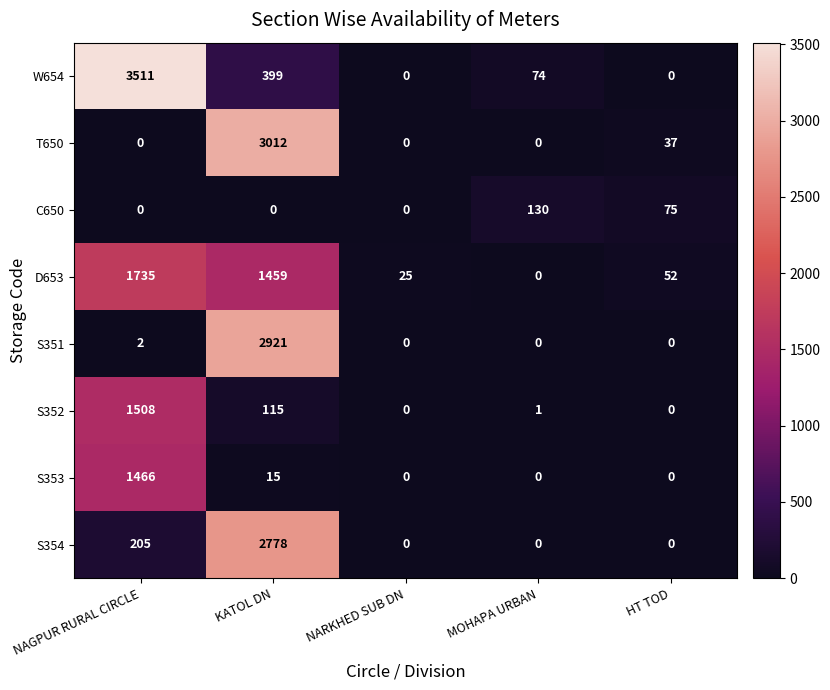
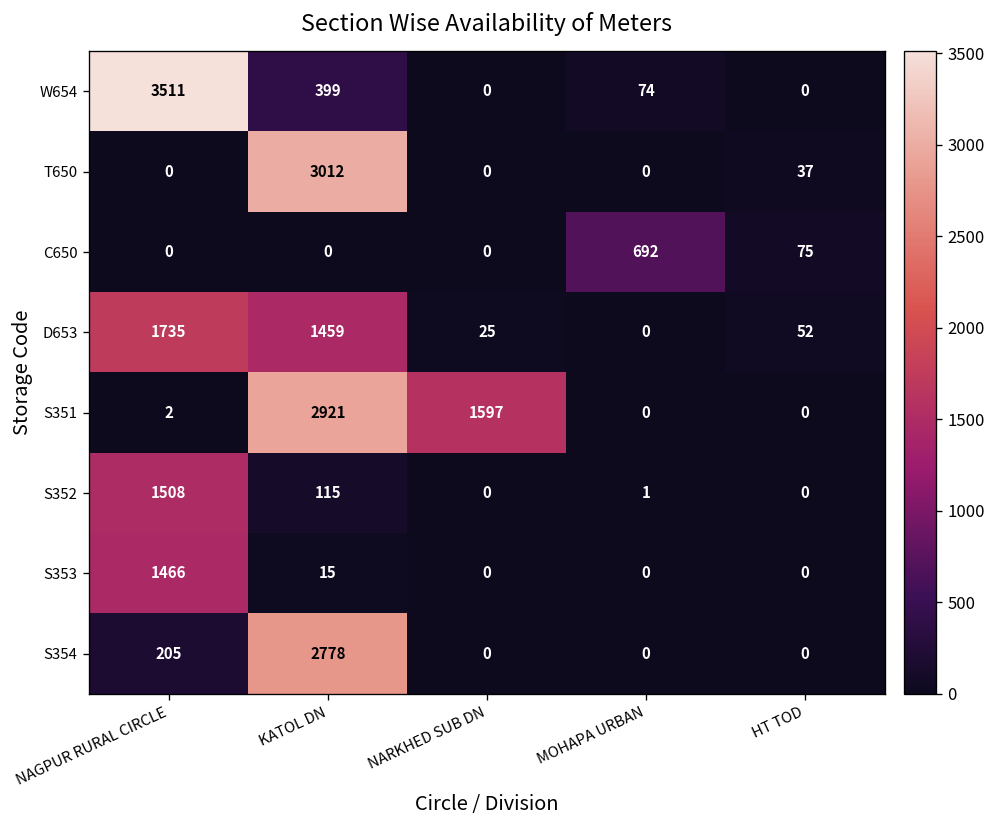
  {
    "W654": {
      "NAGPUR RURAL CIRCLE": 3511,
      "KATOL DN": 399,
      "NARKHED SUB DN": 0,
      "MOHAPA URBAN": 74,
      "HT TOD": 0
    },
    "T650": {
      "NAGPUR RURAL CIRCLE": 0,
      "KATOL DN": 3012,
      "NARKHED SUB DN": 0,
      "MOHAPA URBAN": 0,
      "HT TOD": 37
    },
    "C650": {
      "NAGPUR RURAL CIRCLE": 0,
      "KATOL DN": 0,
      "NARKHED SUB DN": 0,
-     "MOHAPA URBAN": 130,
+     "MOHAPA URBAN": 692,
      "HT TOD": 75
    },
    "D653": {
      "NAGPUR RURAL CIRCLE": 1735,
      "KATOL DN": 1459,
      "NARKHED SUB DN": 25,
      "MOHAPA URBAN": 0,
      "HT TOD": 52
    },
    "S351": {
      "NAGPUR RURAL CIRCLE": 2,
      "KATOL DN": 2921,
-     "NARKHED SUB DN": 0,
+     "NARKHED SUB DN": 1597,
      "MOHAPA URBAN": 0,
      "HT TOD": 0
    },
    "S352": {
      "NAGPUR RURAL CIRCLE": 1508,
      "KATOL DN": 115,
      "NARKHED SUB DN": 0,
      "MOHAPA URBAN": 1,
      "HT TOD": 0
    },
    "S353": {
      "NAGPUR RURAL CIRCLE": 1466,
      "KATOL DN": 15,
      "NARKHED SUB DN": 0,
      "MOHAPA URBAN": 0,
      "HT TOD": 0
    },
    "S354": {
      "NAGPUR RURAL CIRCLE": 205,
      "KATOL DN": 2778,
      "NARKHED SUB DN": 0,
      "MOHAPA URBAN": 0,
      "HT TOD": 0
    }
  }
